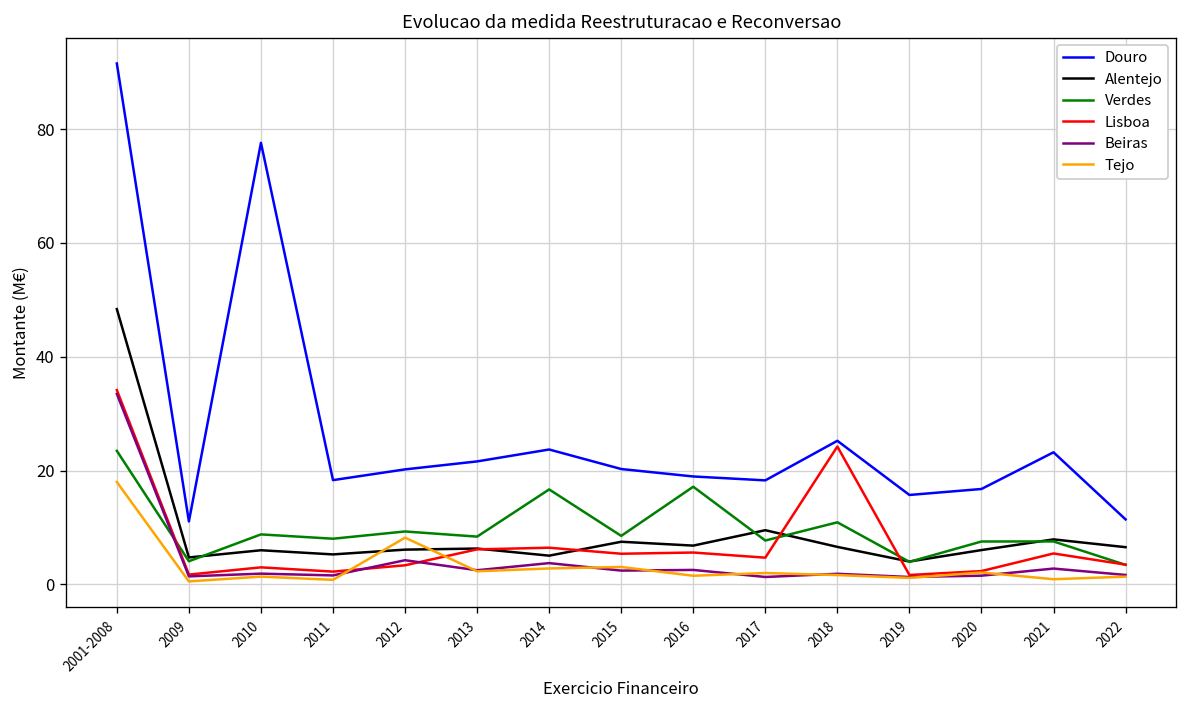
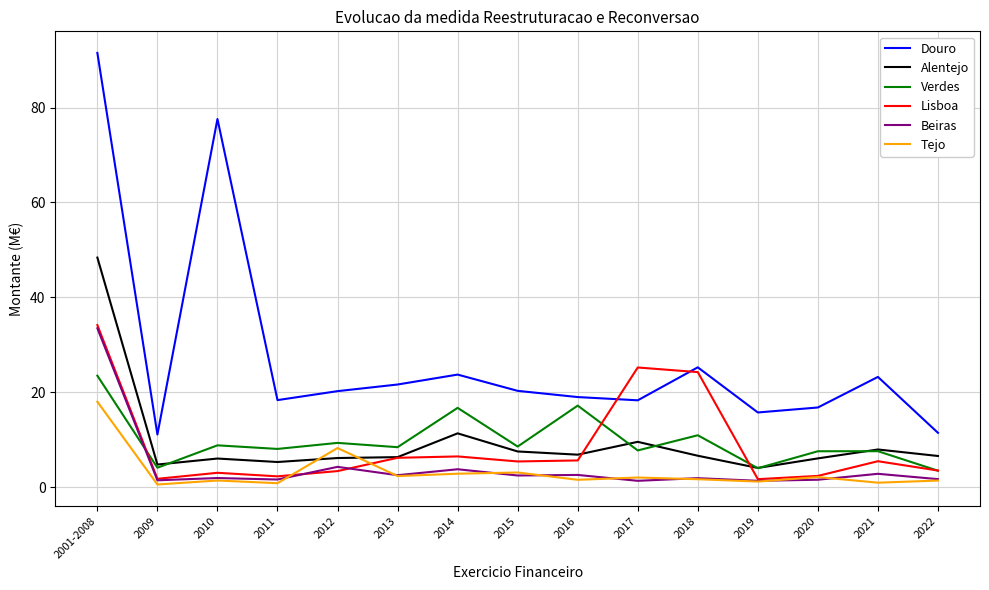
  {
    "Douro": {
      "2001-2008": 92,
      "2009": 11,
      "2010": 78,
      "2011": 18,
      "2012": 20,
      "2013": 22,
      "2014": 24,
      "2015": 20,
      "2016": 19,
      "2017": 18,
      "2018": 25,
      "2019": 16,
      "2020": 17,
      "2021": 23,
      "2022": 11
    },
    "Alentejo": {
      "2001-2008": 48,
      "2009": 5,
      "2010": 6,
      "2011": 5,
      "2012": 6,
-     "2014": 5,
+     "2014": 11,
      "2015": 8,
      "2016": 7,
      "2017": 10,
      "2018": 7,
      "2020": 6,
      "2022": 7
    },
    "Verdes": {
      "2001-2008": 23,
      "2009": 4,
      "2010": 9,
      "2011": 8,
      "2012": 9,
      "2013": 8,
      "2014": 17,
      "2015": 9,
      "2016": 17,
      "2017": 8,
      "2018": 11,
      "2020": 8
    },
    "Lisboa": {
      "2001-2008": 34,
      "2010": 3,
      "2011": 2,
      "2012": 3,
      "2014": 6,
      "2015": 5,
      "2016": 6,
-     "2017": 5,
+     "2017": 25,
      "2018": 24,
      "2021": 5
    },
    "Beiras": {
      "2001-2008": 33,
      "2011": 2,
      "2012": 4,
      "2014": 4,
      "2015": 2,
      "2016": 3,
      "2017": 1,
      "2020": 2,
      "2021": 3
    },
    "Tejo": {
      "2001-2008": 18,
      "2009": 1,
      "2011": 1,
      "2012": 8,
      "2014": 3,
      "2015": 3,
      "2016": 2,
      "2017": 2,
      "2021": 1
    }
  }
